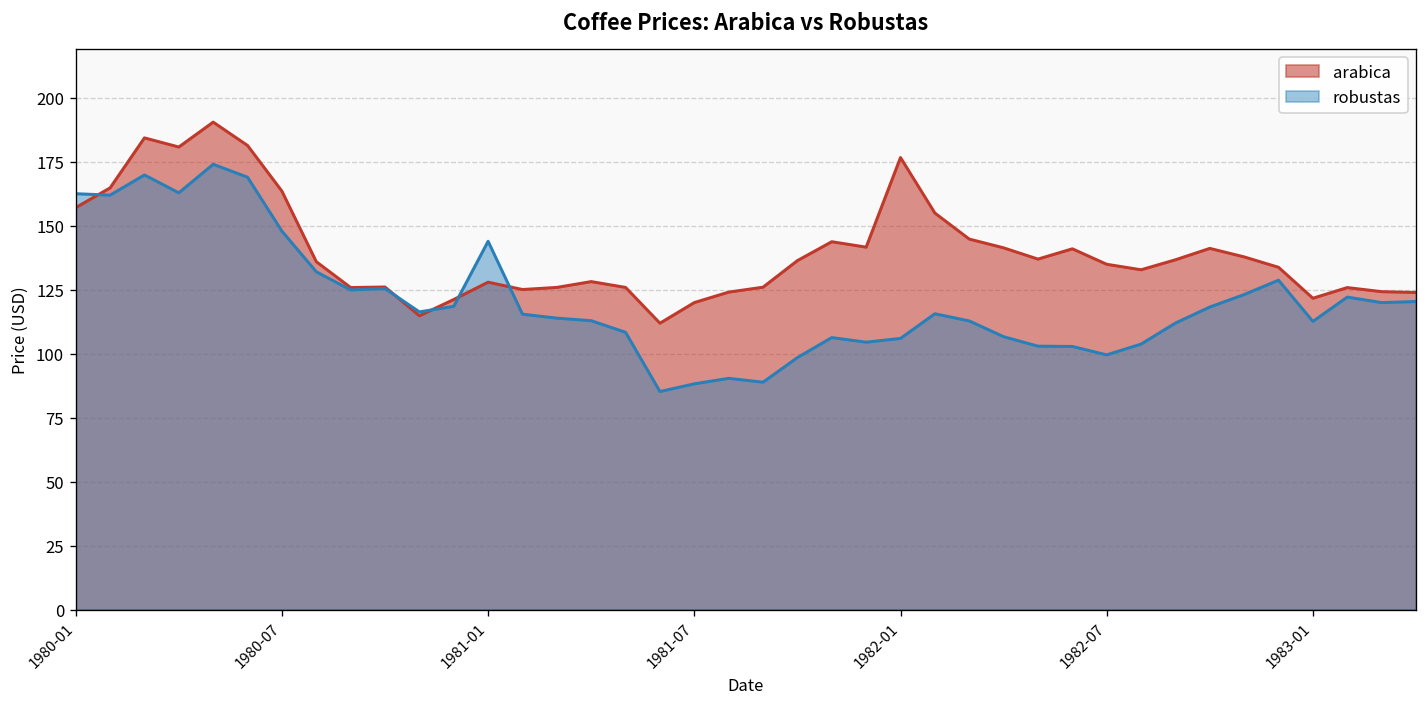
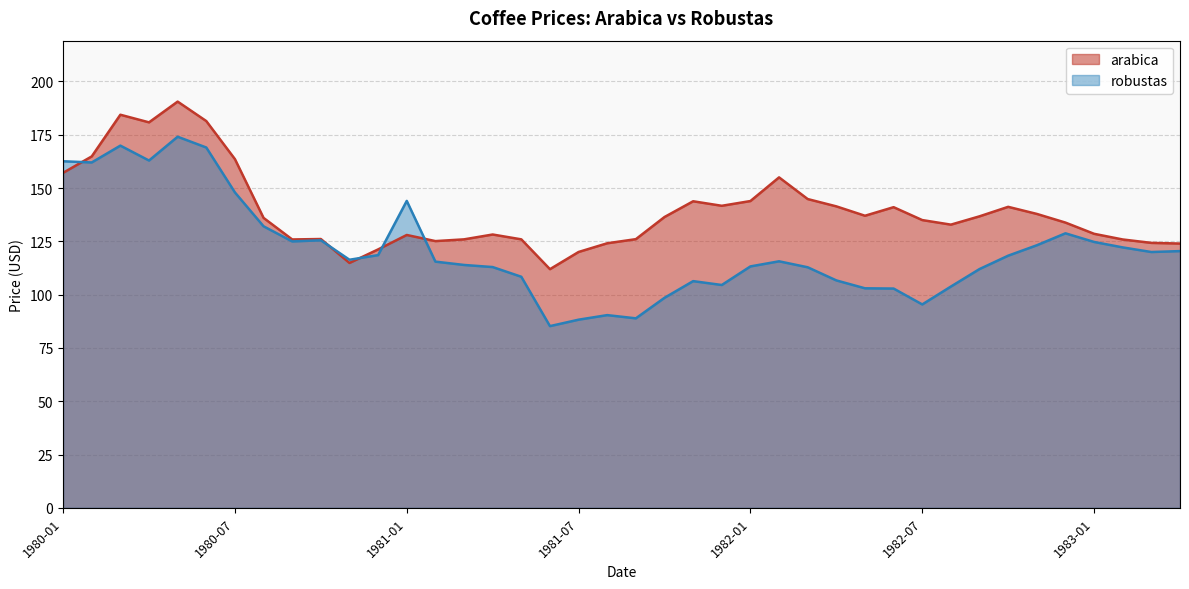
  {
    "arabica": {
      "1980-01": 157,
      "1980-07": 164,
      "1981-01": 128,
      "1981-07": 120,
-     "1982-01": 177,
+     "1982-01": 144,
      "1982-07": 135,
-     "1983-01": 122
+     "1983-01": 129
    },
    "robustas": {
      "1980-01": 163,
      "1980-07": 148,
      "1981-01": 144,
      "1981-07": 88,
-     "1982-01": 106,
-     "1982-07": 100,
-     "1983-01": 113
+     "1982-01": 113,
+     "1982-07": 95,
+     "1983-01": 125
    }
  }
